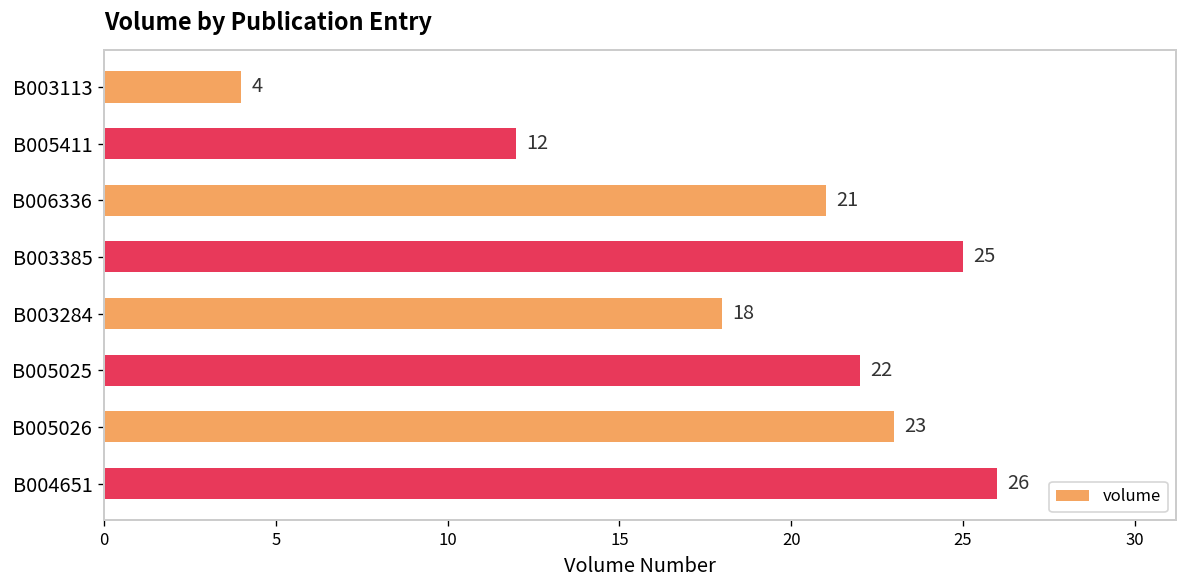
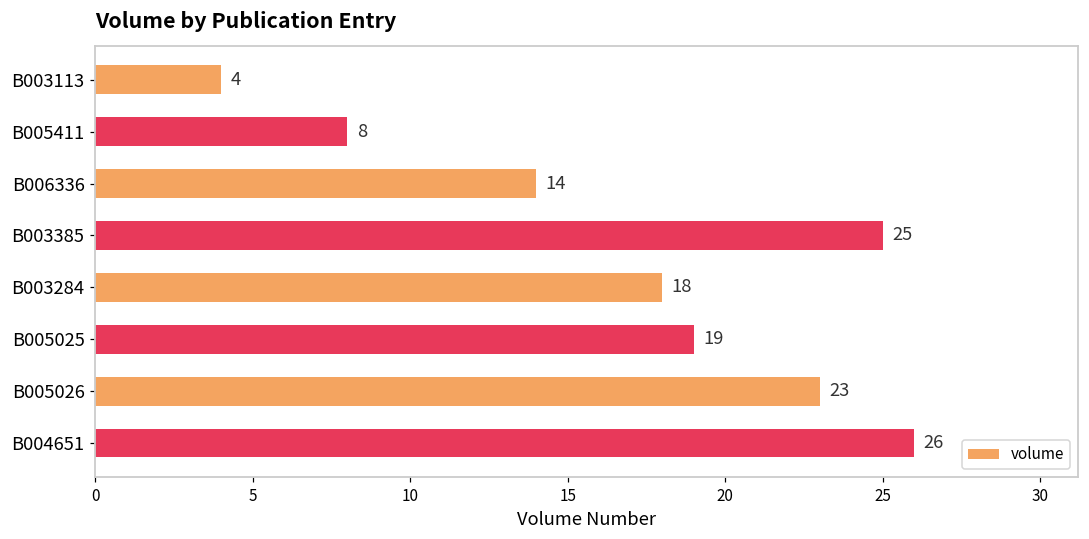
  {
    "B003113": 4,
-   "B005411": 12,
-   "B006336": 21,
+   "B005411": 8,
+   "B006336": 14,
    "B003385": 25,
    "B003284": 18,
-   "B005025": 22,
+   "B005025": 19,
    "B005026": 23,
    "B004651": 26
  }
